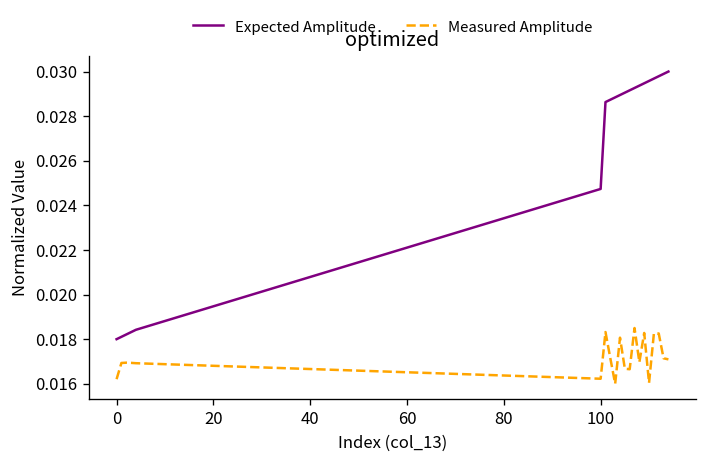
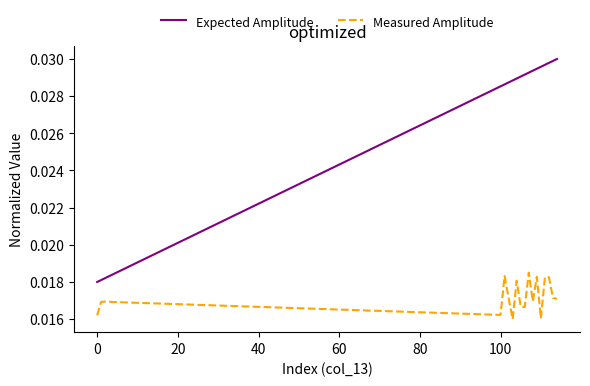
  {
    "Expected Amplitude": {
      "0": 0.0180,
-     "100": 0.0247
+     "100": 0.0285
    },
    "Measured Amplitude": {
      "0": 0.0162,
      "100": 0.0162
    }
  }
